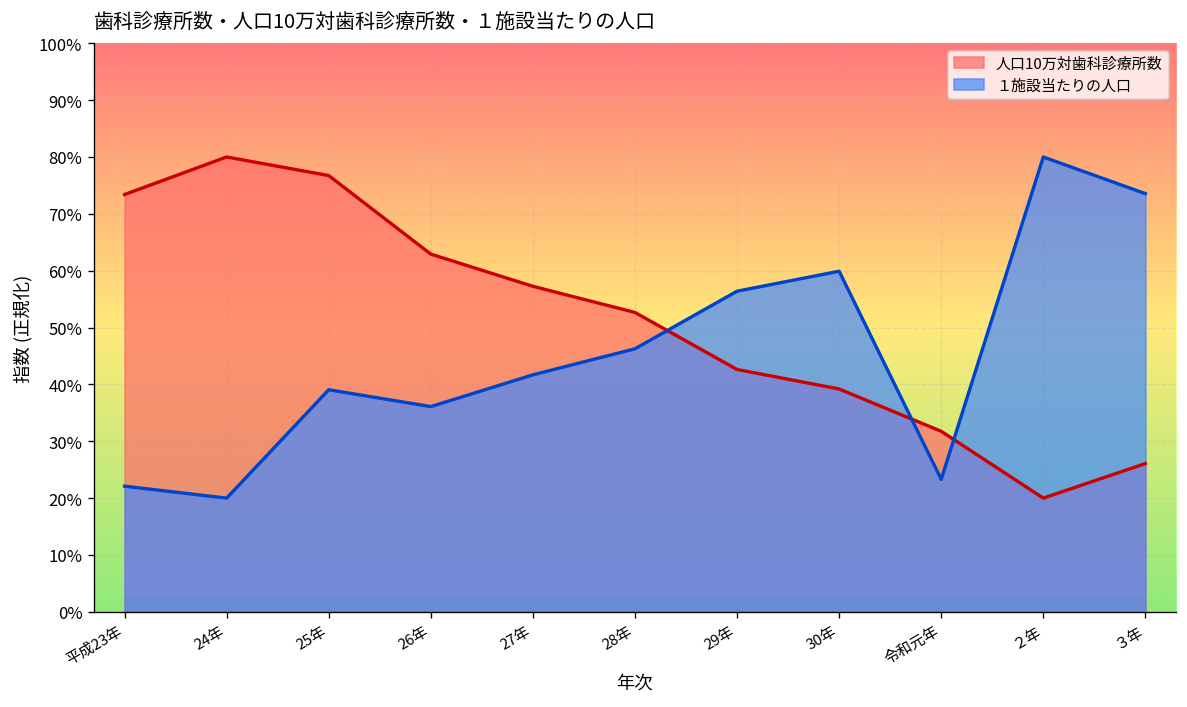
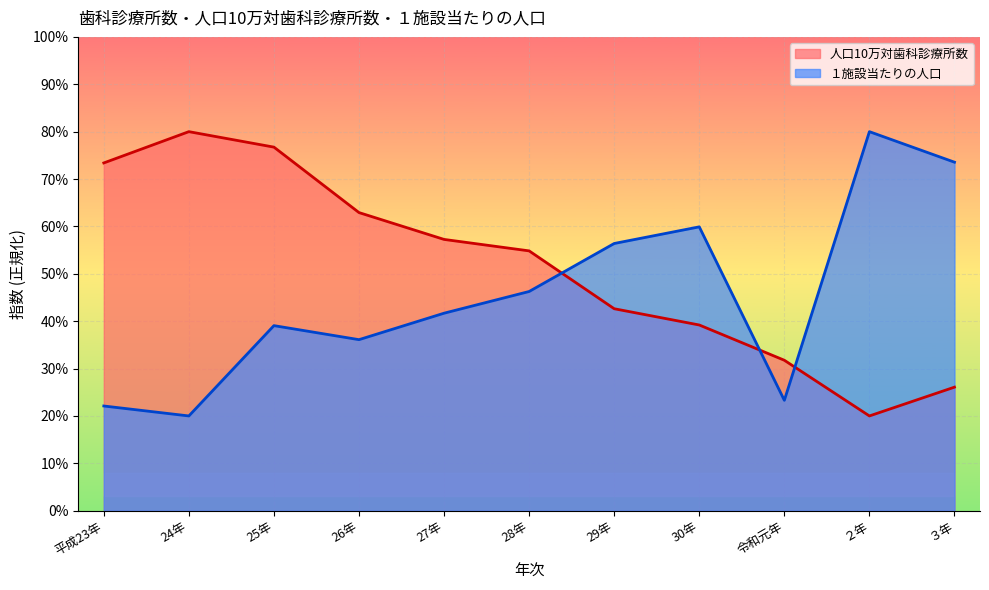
  {
    "人口10万対歯科診療所数": {
      "平成23年": "73%",
      "24年": "80%",
      "25年": "77%",
      "26年": "63%",
      "27年": "57%",
-     "28年": "53%",
+     "28年": "55%",
      "29年": "43%",
      "30年": "39%",
      "令和元年": "32%",
      "２年": "20%",
      "３年": "26%"
    },
    "１施設当たりの人口": {
      "平成23年": "22%",
      "24年": "20%",
      "25年": "39%",
      "26年": "36%",
      "27年": "42%",
      "28年": "46%",
      "29年": "56%",
      "30年": "60%",
      "令和元年": "23%",
      "２年": "80%",
      "３年": "74%"
    }
  }
